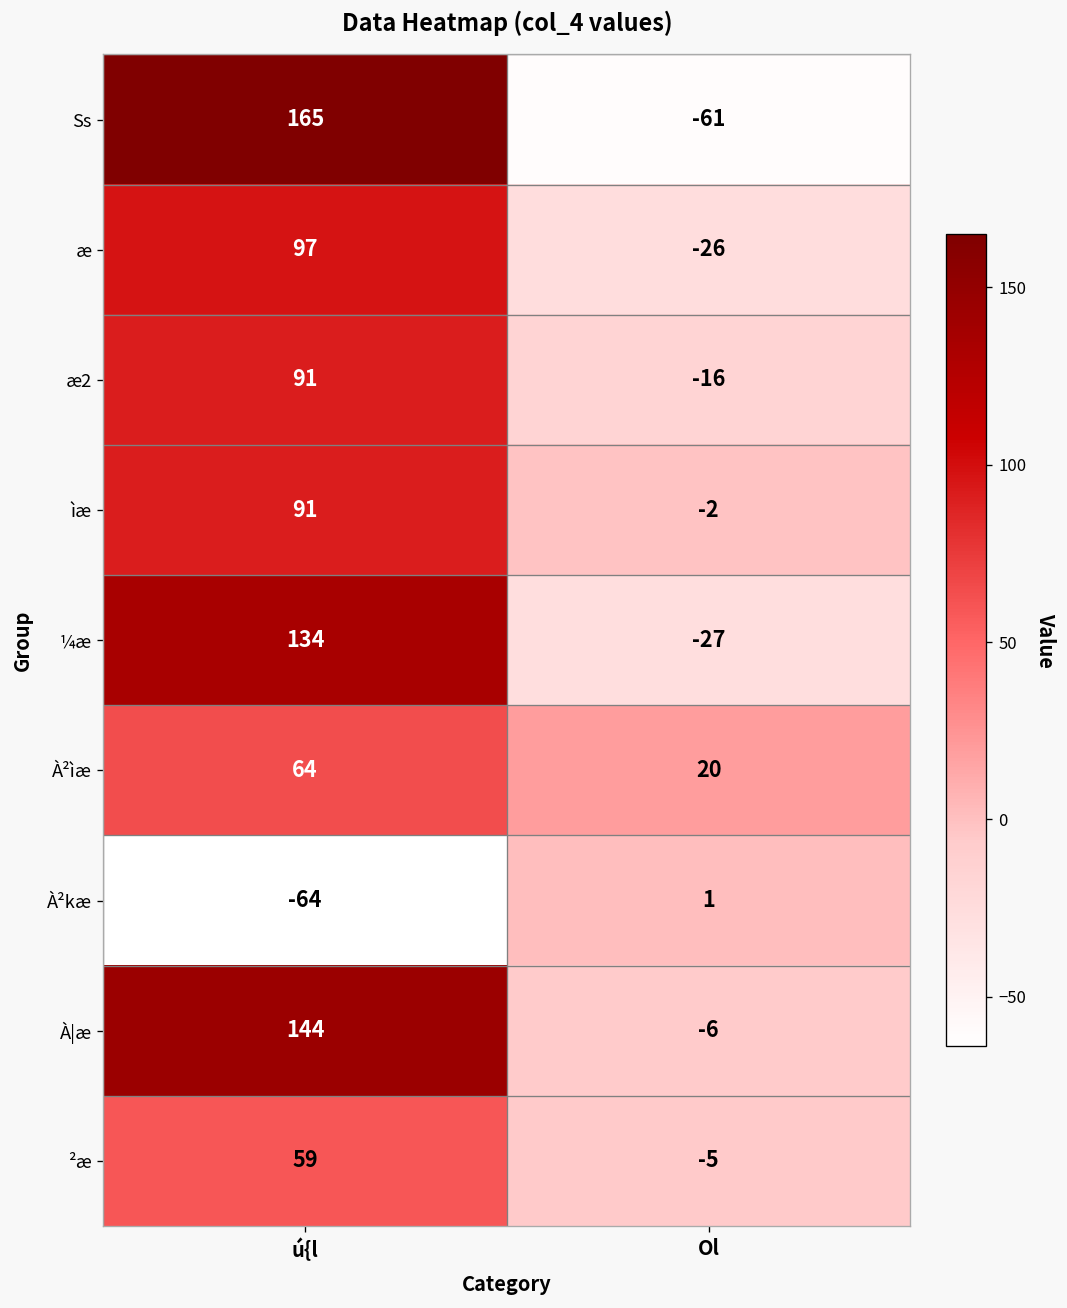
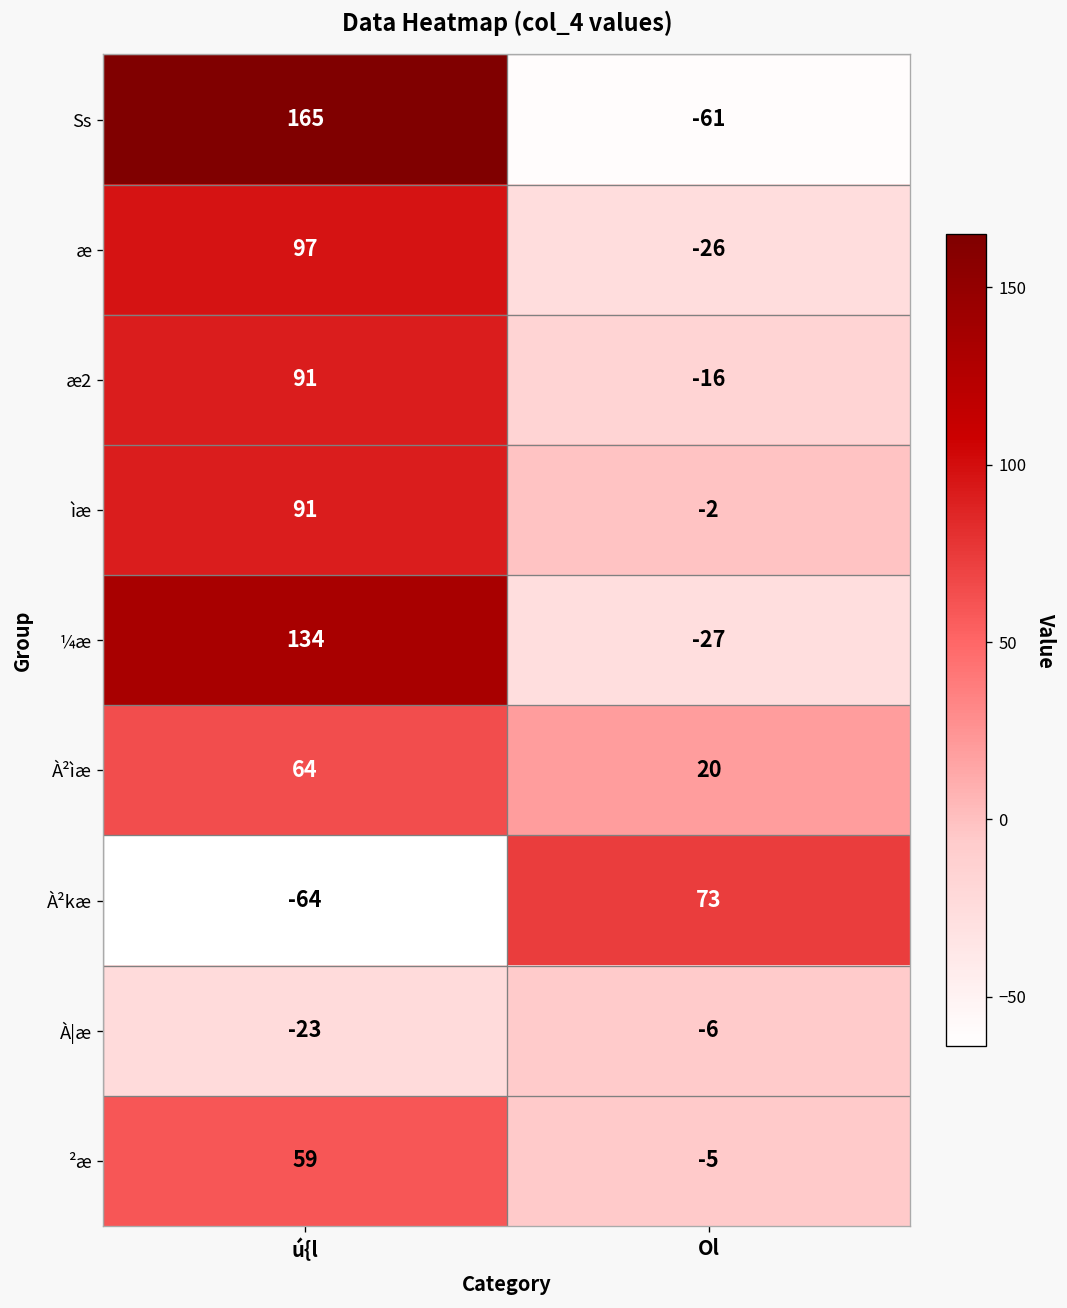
  {
    "À²kæ": {
-     "Ol": 1
+     "Ol": 73
    },
    "À|æ": {
-     "ú{l": 144
+     "ú{l": -23
    }
  }
